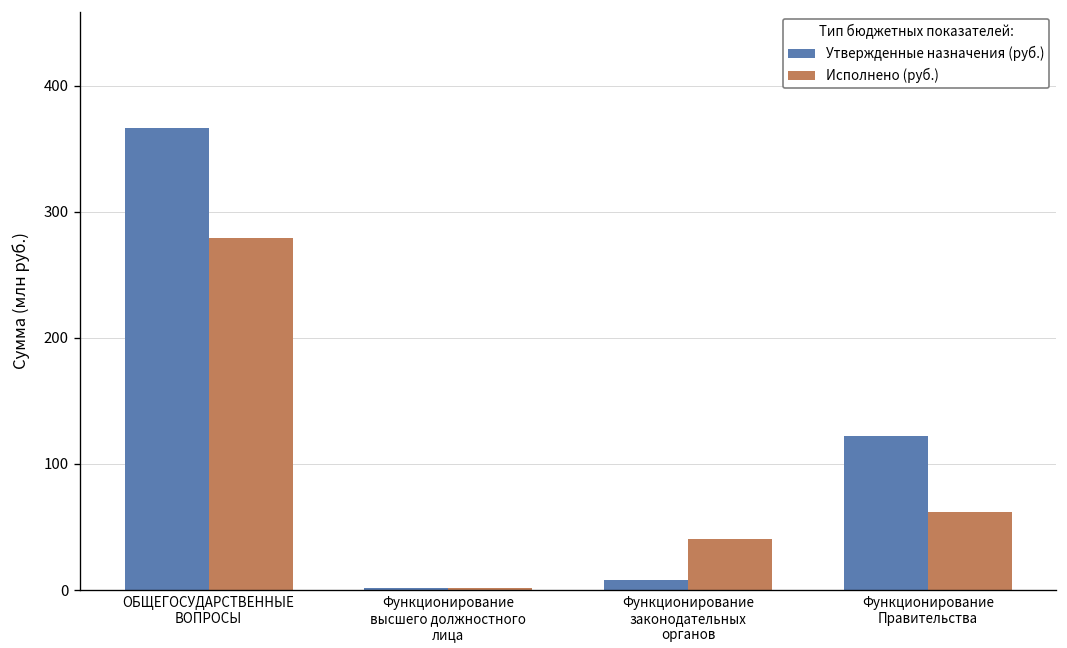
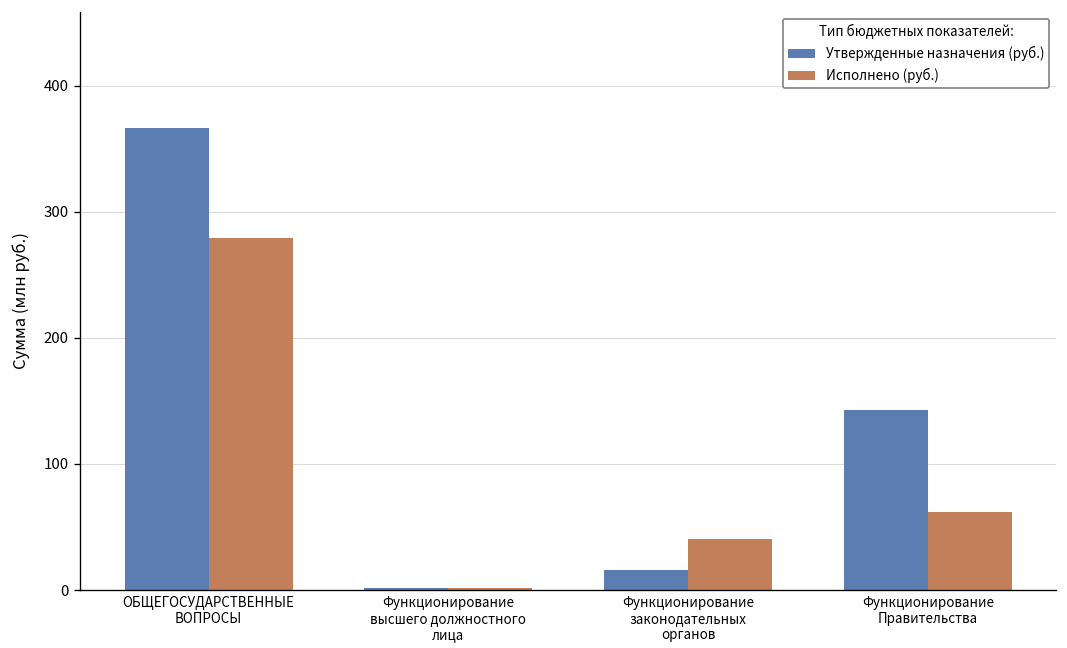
  {
    "Утвержденные назначения (руб.)": {
      "ОБЩЕГОСУДАРСТВЕННЫЕ ВОПРОСЫ": 367,
-     "Функционирование законодательных органов": 8,
-     "Функционирование Правительства": 122
+     "Функционирование законодательных органов": 16,
+     "Функционирование Правительства": 143
    },
    "Исполнено (руб.)": {
      "ОБЩЕГОСУДАРСТВЕННЫЕ ВОПРОСЫ": 279,
      "Функционирование законодательных органов": 41,
      "Функционирование Правительства": 62
    }
  }
